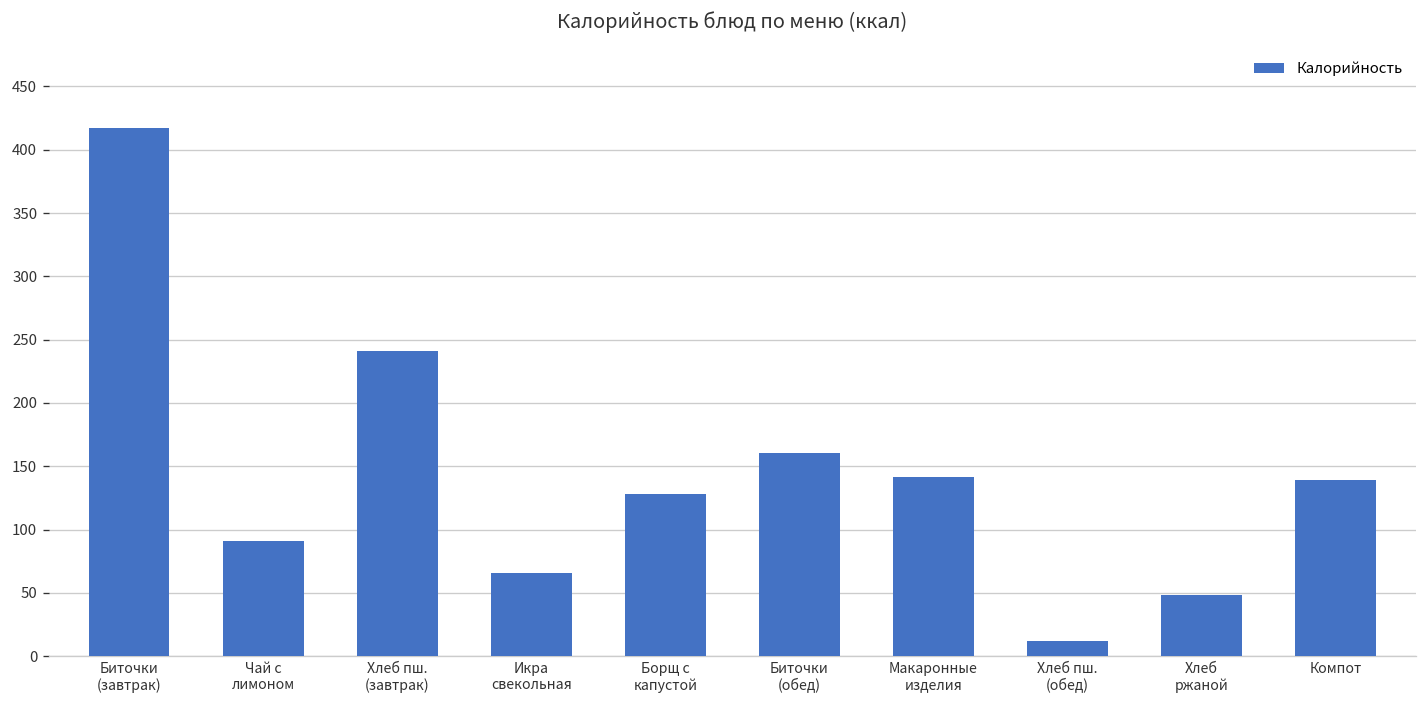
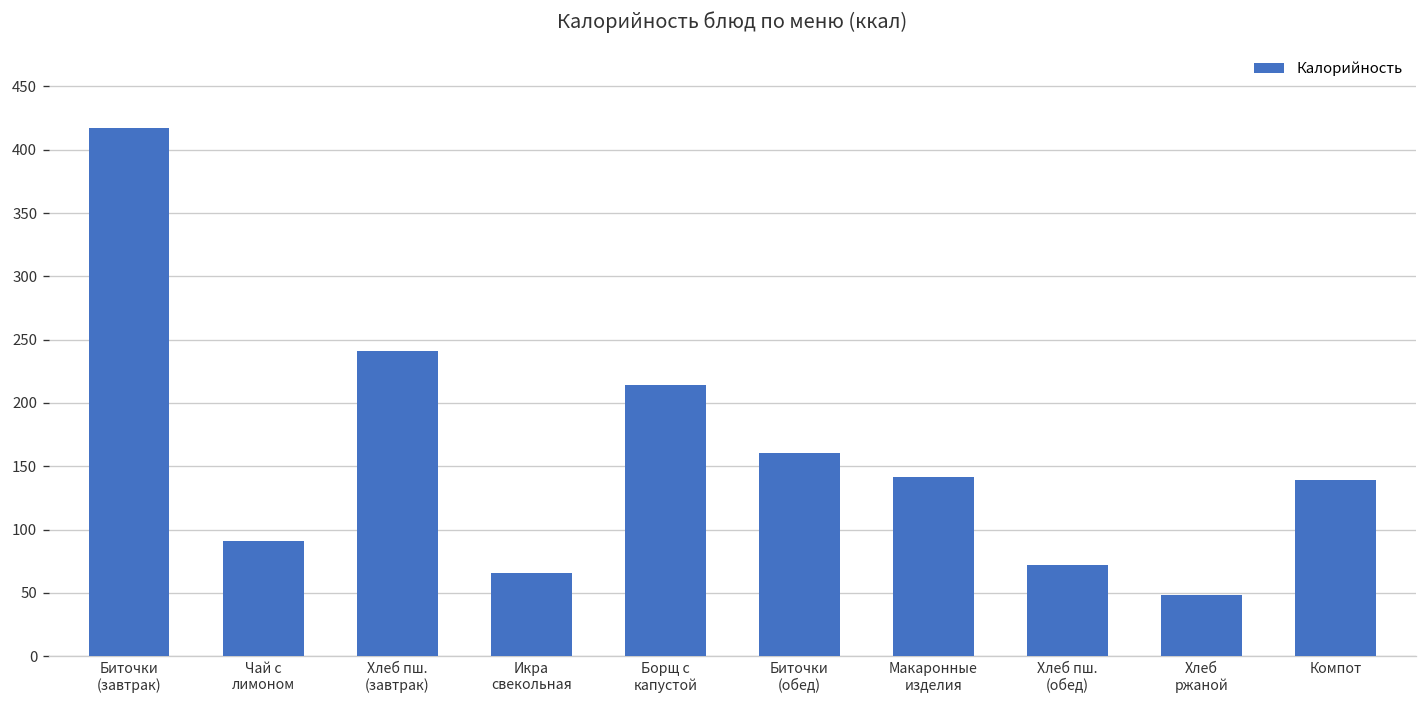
  {
    "Биточки (завтрак)": 417,
    "Чай с лимоном": 91,
    "Хлеб пш. (завтрак)": 241,
    "Икра свекольная": 66,
-   "Борщ с капустой": 128,
+   "Борщ с капустой": 214,
    "Биточки (обед)": 161,
    "Макаронные изделия": 142,
-   "Хлеб пш. (обед)": 12,
+   "Хлеб пш. (обед)": 72,
    "Хлеб ржаной": 48,
    "Компот": 139
  }
